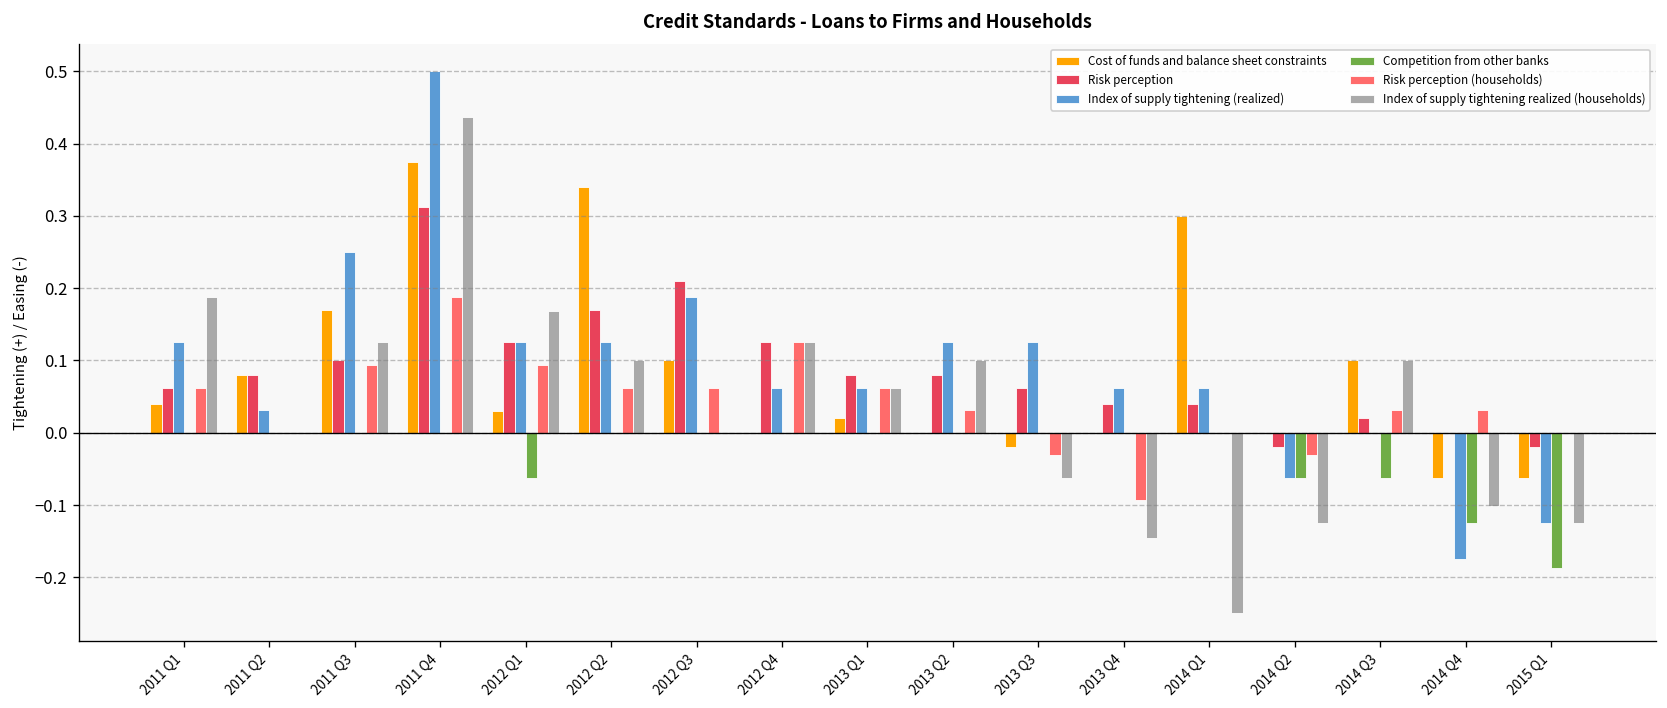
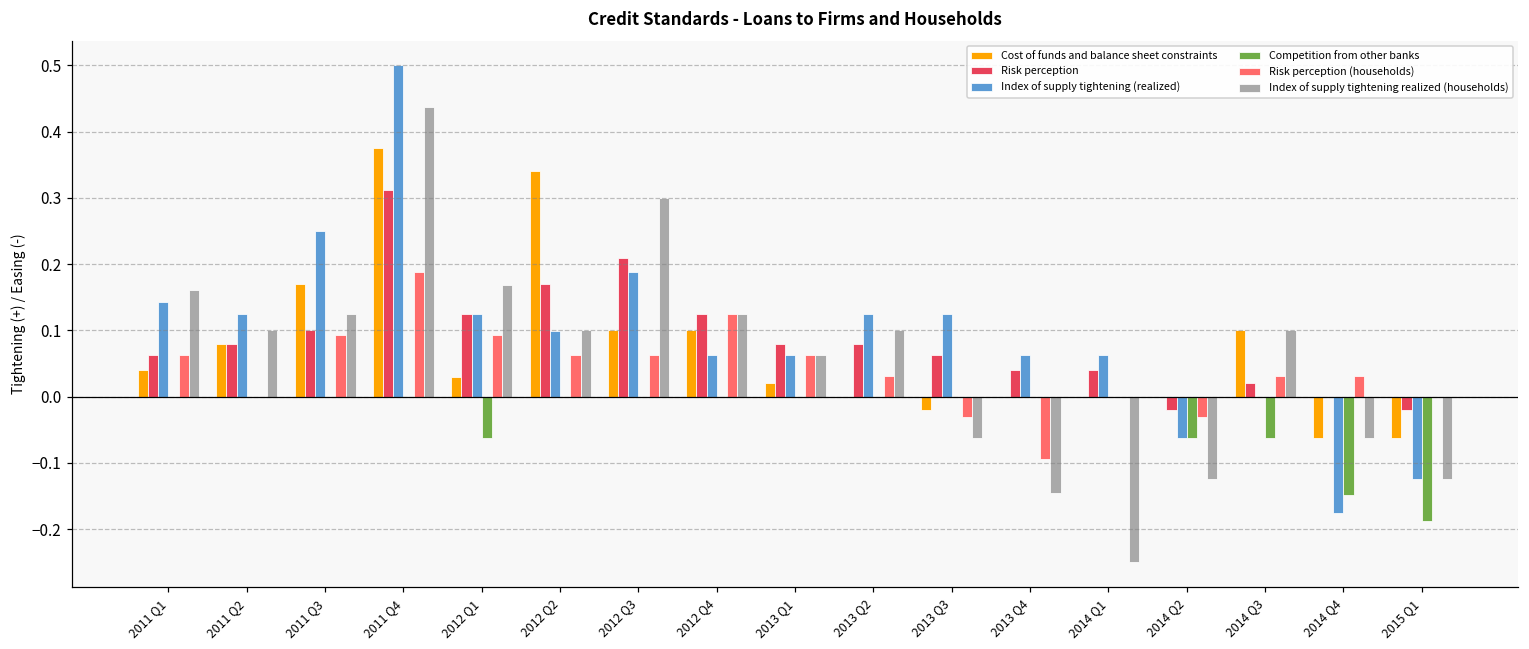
  {
    "Cost of funds and balance sheet constraints": {
      "2011 Q1": 0.04,
      "2011 Q2": 0.08,
      "2011 Q3": 0.17,
      "2011 Q4": 0.38,
      "2012 Q1": 0.03,
      "2012 Q2": 0.34,
      "2012 Q3": 0.1,
-     "2012 Q4": 0.0,
+     "2012 Q4": 0.1,
      "2013 Q1": 0.02,
      "2013 Q2": 0.0,
      "2013 Q3": -0.02,
      "2013 Q4": 0.0,
-     "2014 Q1": 0.3,
+     "2014 Q1": 0.0,
      "2014 Q2": 0.0,
      "2014 Q3": 0.1,
      "2014 Q4": -0.06,
      "2015 Q1": -0.06
    },
    "Index of supply tightening (realized)": {
-     "2011 Q1": 0.13,
-     "2011 Q2": 0.03,
+     "2011 Q1": 0.14,
+     "2011 Q2": 0.13,
      "2011 Q3": 0.25,
      "2011 Q4": 0.50,
      "2012 Q1": 0.13,
-     "2012 Q2": 0.13,
+     "2012 Q2": 0.10,
      "2012 Q3": 0.19,
      "2012 Q4": 0.06,
      "2013 Q1": 0.06,
      "2013 Q2": 0.13,
      "2013 Q3": 0.13,
      "2013 Q4": 0.06,
      "2014 Q1": 0.06,
      "2014 Q2": -0.06,
      "2014 Q3": 0.00,
      "2014 Q4": -0.18,
      "2015 Q1": -0.13
    },
    "Competition from other banks": {
      "2011 Q1": 0.00,
      "2011 Q2": 0.00,
      "2011 Q3": 0.00,
      "2011 Q4": 0.00,
      "2012 Q1": -0.06,
      "2012 Q2": 0.00,
      "2012 Q3": 0.00,
      "2012 Q4": 0.00,
      "2013 Q1": 0.00,
      "2013 Q2": 0.00,
      "2013 Q3": 0.00,
      "2013 Q4": 0.00,
      "2014 Q1": 0.00,
      "2014 Q2": -0.06,
      "2014 Q3": -0.06,
-     "2014 Q4": -0.13,
+     "2014 Q4": -0.15,
      "2015 Q1": -0.19
    },
    "Index of supply tightening realized (households)": {
-     "2011 Q1": 0.19,
-     "2011 Q2": 0.0,
+     "2011 Q1": 0.16,
+     "2011 Q2": 0.1,
      "2011 Q3": 0.13,
      "2011 Q4": 0.44,
      "2012 Q1": 0.17,
      "2012 Q2": 0.10,
-     "2012 Q3": 0.0,
+     "2012 Q3": 0.3,
      "2012 Q4": 0.13,
      "2013 Q1": 0.06,
      "2013 Q2": 0.10,
      "2013 Q3": -0.06,
      "2013 Q4": -0.15,
      "2014 Q1": -0.25,
      "2014 Q2": -0.13,
      "2014 Q3": 0.10,
-     "2014 Q4": -0.10,
+     "2014 Q4": -0.06,
      "2015 Q1": -0.13
    }
  }
